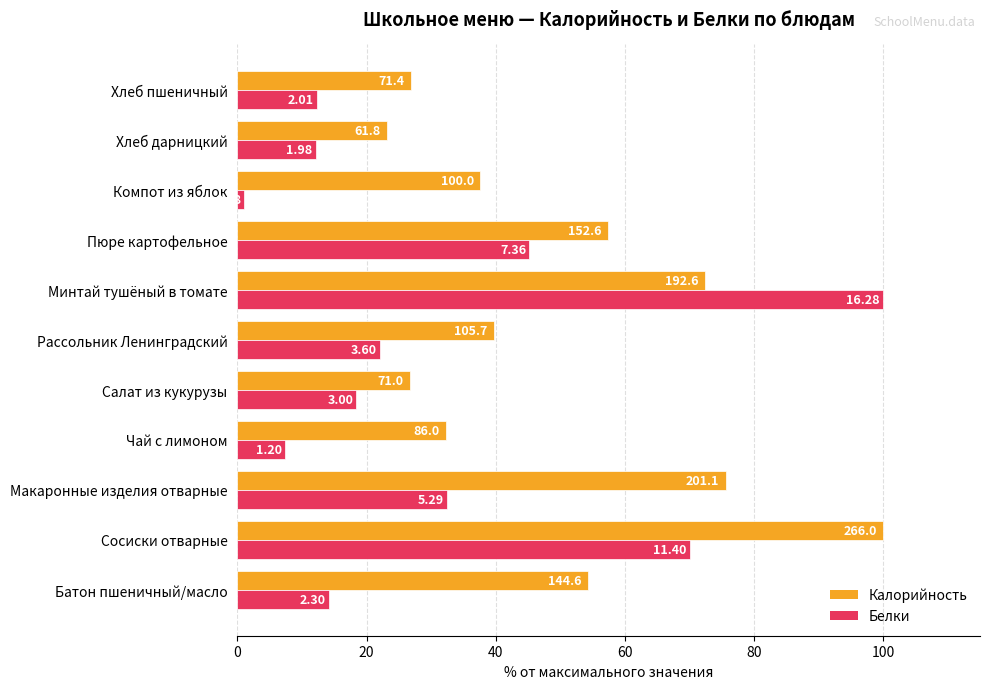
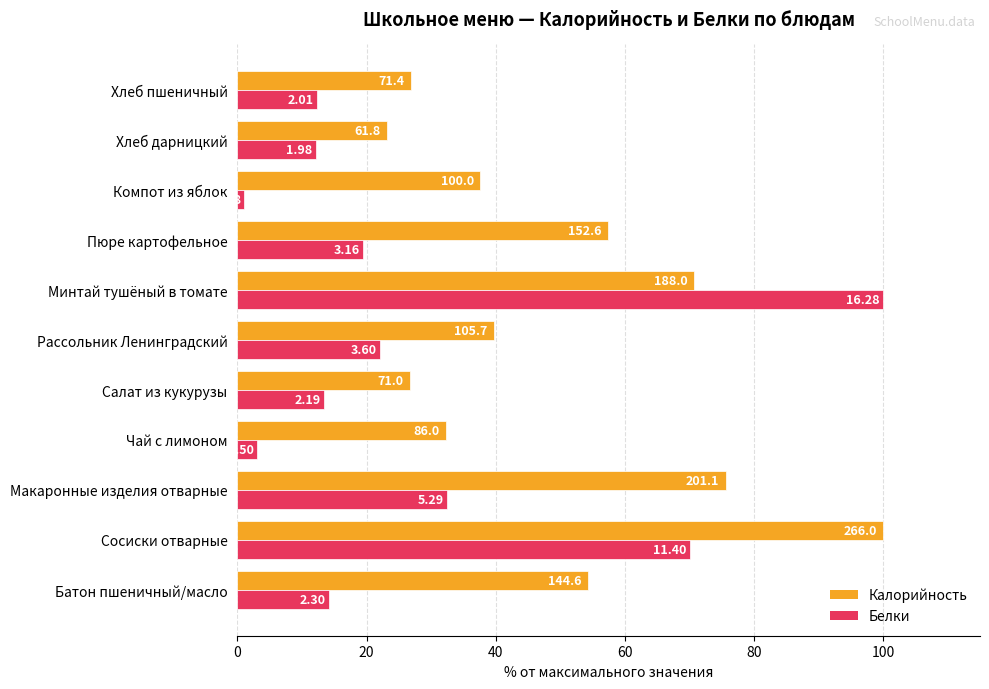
  {
    "Калорийность": {
-     "Минтай тушёный в томате": 192.6
+     "Минтай тушёный в томате": 188.0
    },
    "Белки": {
-     "Пюре картофельное": 7.36,
-     "Салат из кукурузы": 3.00,
-     "Чай с лимоном": 1.20
+     "Пюре картофельное": 3.16,
+     "Салат из кукурузы": 2.19,
+     "Чай с лимоном": 0.50
    }
  }
